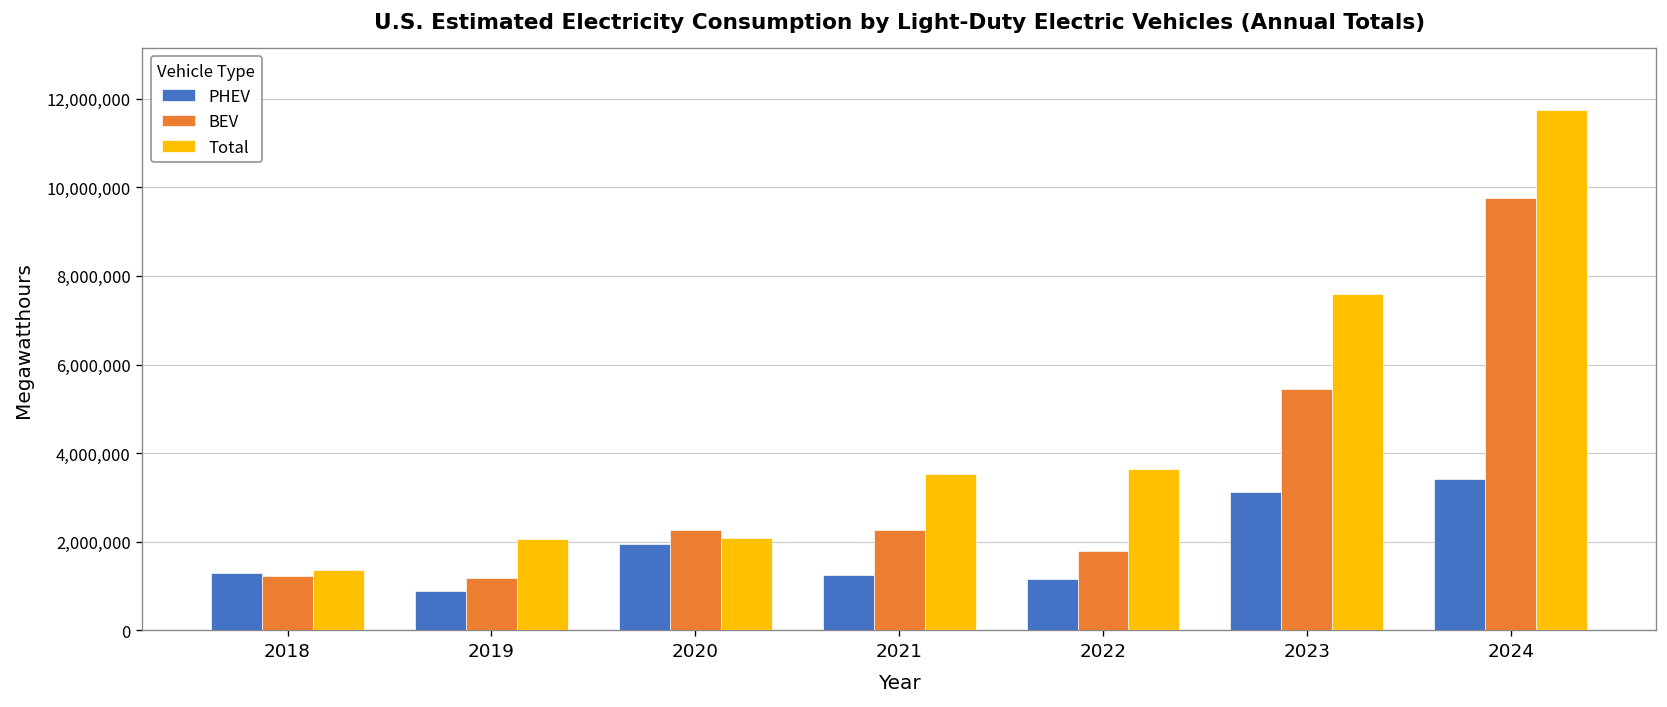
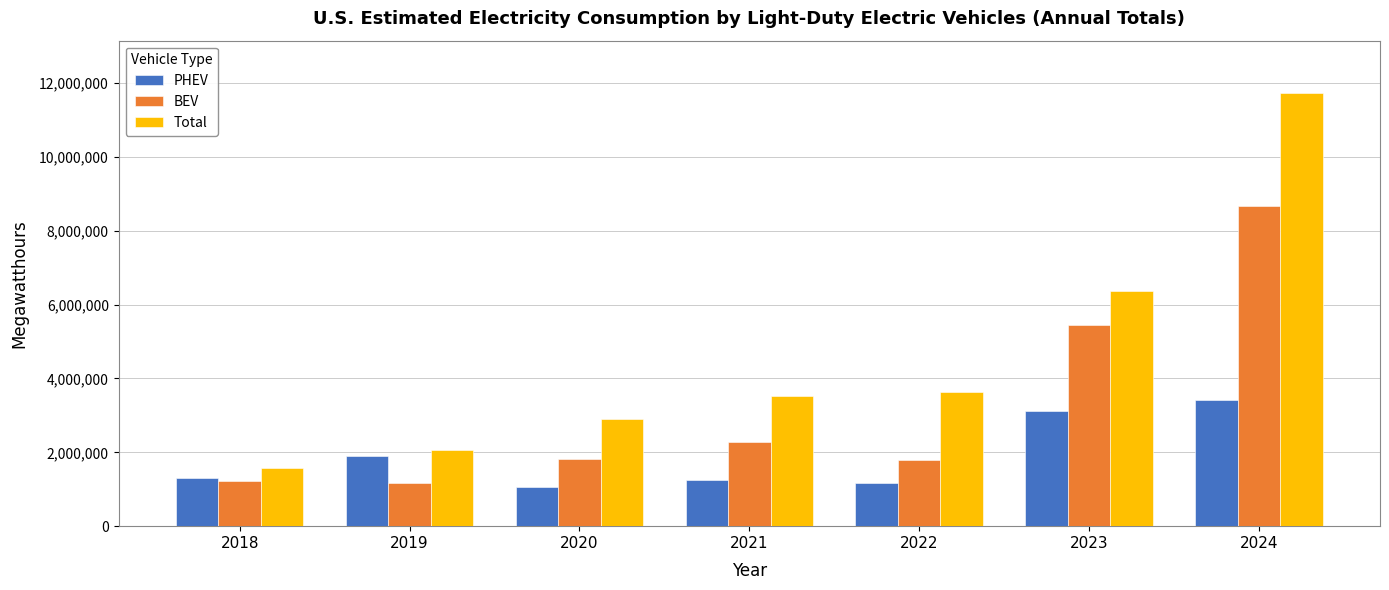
  {
    "PHEV": {
      "2018": "1,300,000",
-     "2019": "900,000",
-     "2020": "2,000,000",
+     "2019": "1,900,000",
+     "2020": "1,100,000",
      "2021": "1,200,000",
      "2022": "1,200,000",
      "2023": "3,100,000",
      "2024": "3,400,000"
    },
    "BEV": {
      "2018": "1,200,000",
      "2019": "1,200,000",
-     "2020": "2,300,000",
+     "2020": "1,800,000",
      "2021": "2,300,000",
      "2022": "1,800,000",
      "2023": "5,400,000",
-     "2024": "9,800,000"
+     "2024": "8,700,000"
    },
    "Total": {
-     "2018": "1,400,000",
+     "2018": "1,600,000",
      "2019": "2,100,000",
-     "2020": "2,100,000",
+     "2020": "2,900,000",
      "2021": "3,500,000",
      "2022": "3,600,000",
-     "2023": "7,600,000",
+     "2023": "6,400,000",
      "2024": "11,700,000"
    }
  }
